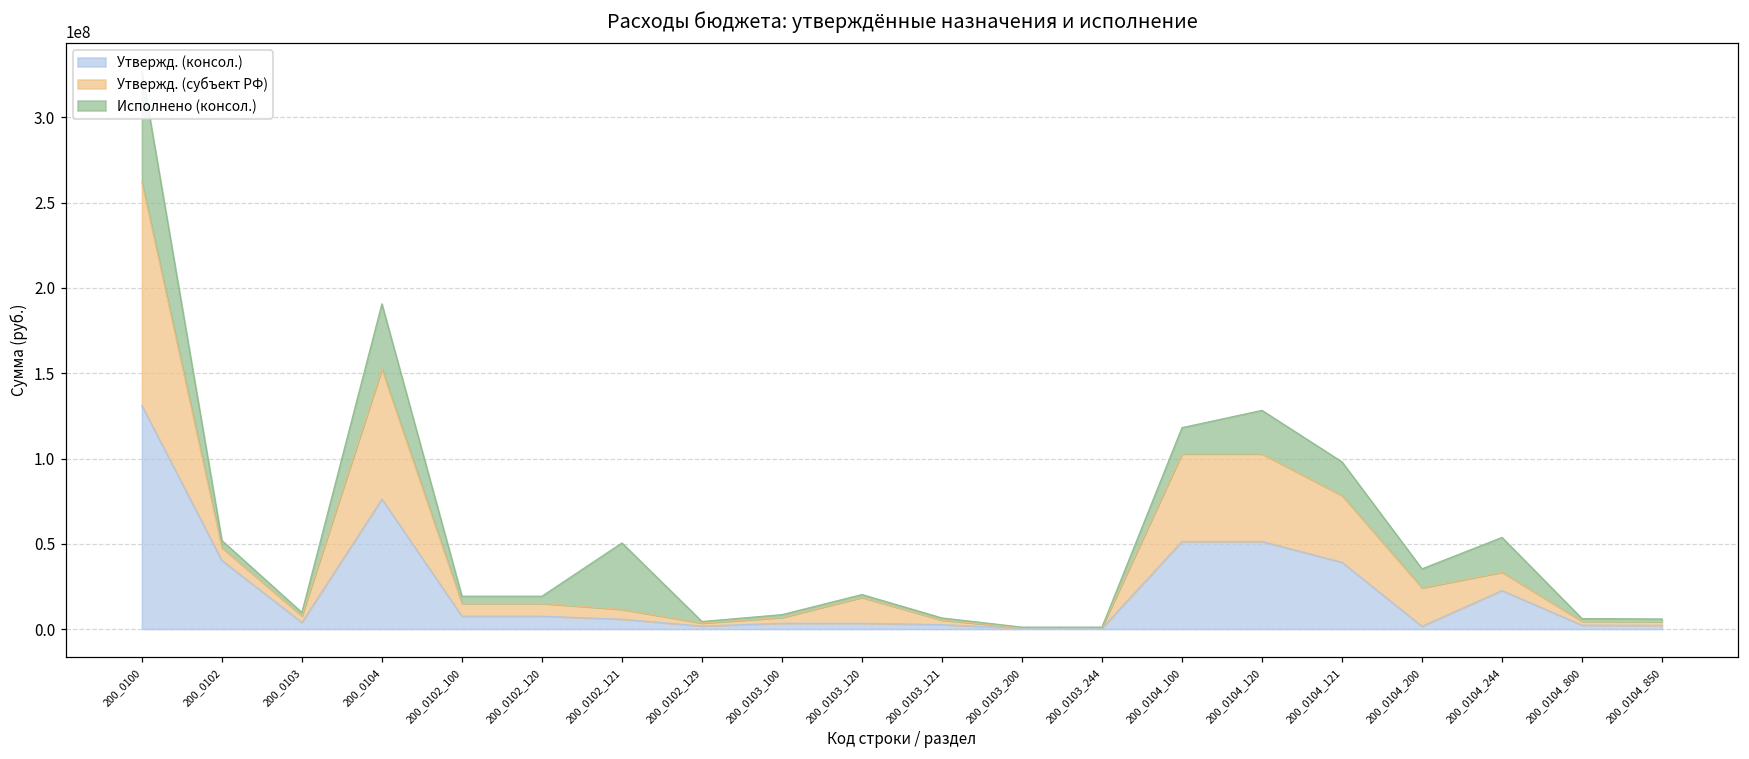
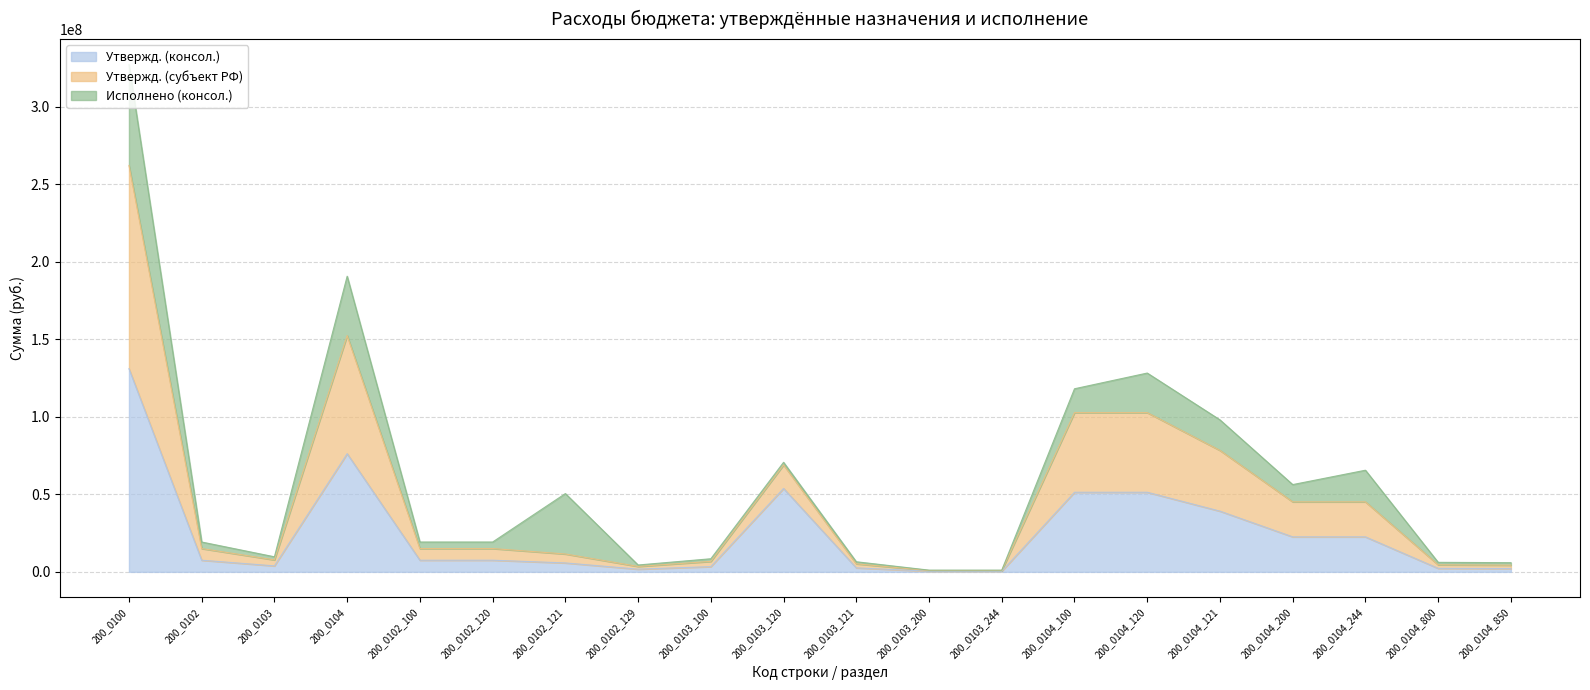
  {
    "Утвержд. (консол.)": {
      "200_0100": 131000000,
-     "200_0102": 40000000,
+     "200_0102": 8000000,
      "200_0103": 4000000,
      "200_0104": 76000000,
      "200_0102_100": 8000000,
      "200_0102_120": 8000000,
      "200_0102_121": 6000000,
      "200_0102_129": 2000000,
      "200_0103_100": 3000000,
-     "200_0103_120": 3000000,
+     "200_0103_120": 54000000,
      "200_0103_121": 3000000,
      "200_0104_100": 51000000,
      "200_0104_120": 51000000,
      "200_0104_121": 39000000,
-     "200_0104_200": 2000000,
+     "200_0104_200": 23000000,
      "200_0104_244": 23000000,
      "200_0104_800": 2000000,
      "200_0104_850": 2000000
    },
    "Утвержд. (субъект РФ)": {
      "200_0100": 131000000,
      "200_0102": 8000000,
      "200_0103": 4000000,
      "200_0104": 76000000,
      "200_0102_100": 8000000,
      "200_0102_120": 8000000,
      "200_0102_121": 6000000,
      "200_0103_100": 3000000,
      "200_0103_120": 15000000,
      "200_0104_100": 51000000,
      "200_0104_120": 51000000,
      "200_0104_121": 39000000,
      "200_0104_200": 23000000,
-     "200_0104_244": 11000000
+     "200_0104_244": 23000000
    },
    "Исполнено (консол.)": {
      "200_0102": 4000000,
      "200_0103": 2000000,
      "200_0104": 38000000,
      "200_0102_100": 4000000,
      "200_0102_120": 4000000,
      "200_0102_121": 39000000,
      "200_0103_100": 2000000,
      "200_0103_120": 2000000,
      "200_0104_100": 15000000,
      "200_0104_120": 26000000,
      "200_0104_121": 20000000,
      "200_0104_200": 11000000,
      "200_0104_244": 20000000
    }
  }
